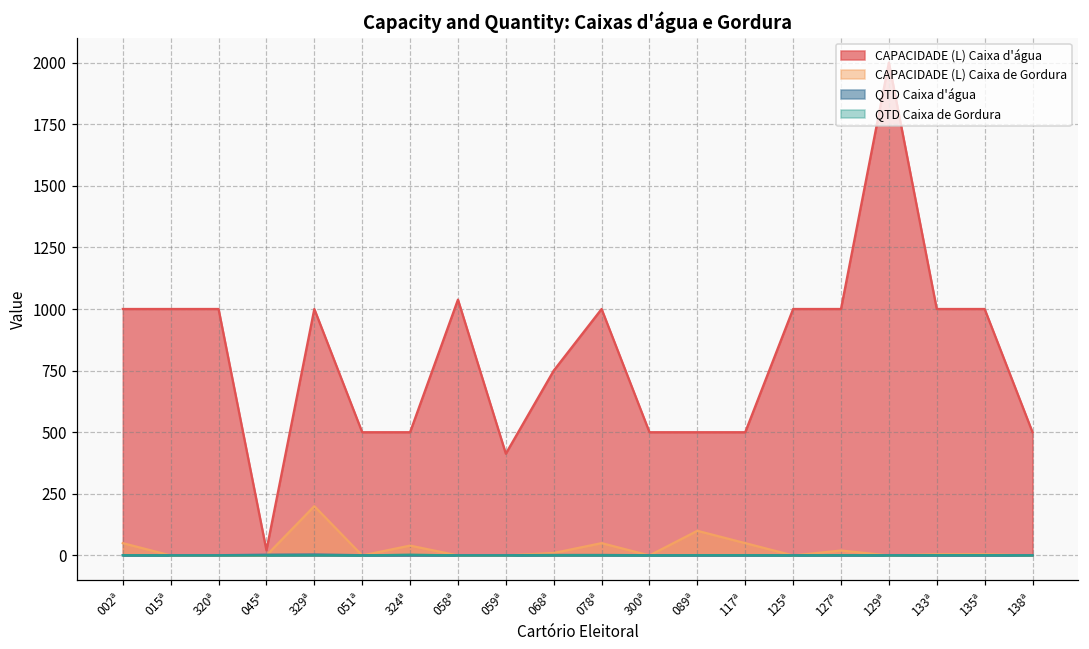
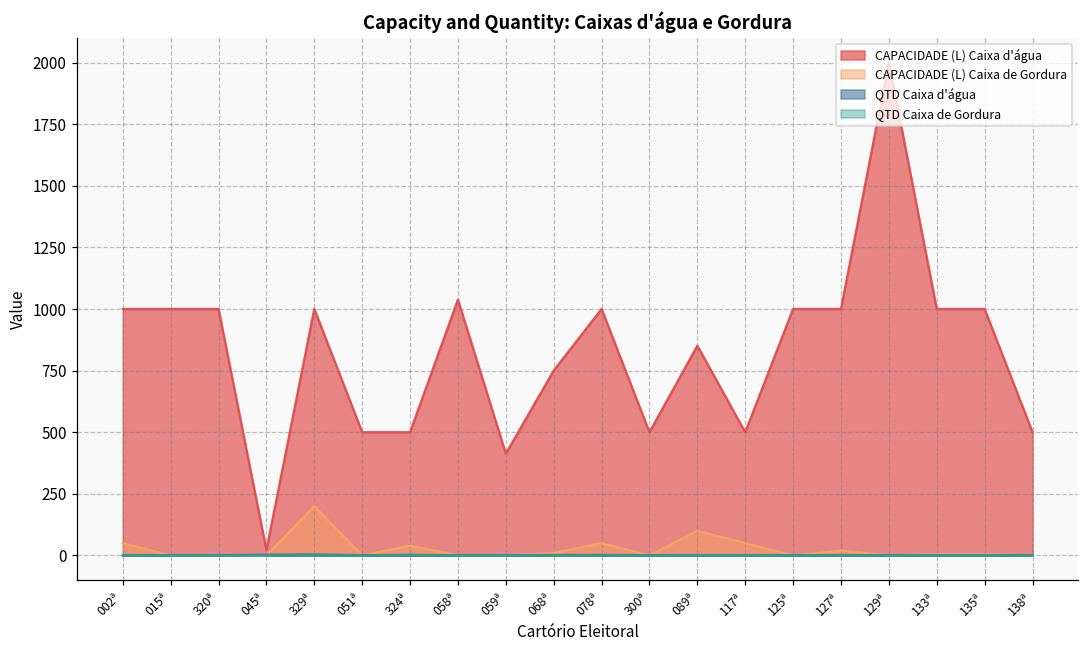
  {
    "CAPACIDADE (L) Caixa d'água": {
      "002ª": 1000,
      "015ª": 1000,
      "320ª": 1000,
      "045ª": 20,
      "329ª": 1000,
      "051ª": 500,
      "324ª": 500,
      "058ª": 1040,
      "059ª": 410,
      "068ª": 750,
      "078ª": 1000,
      "300ª": 500,
-     "089ª": 500,
+     "089ª": 850,
      "117ª": 500,
      "125ª": 1000,
      "127ª": 1000,
      "133ª": 1000,
      "135ª": 1000,
      "138ª": 500
    },
    "CAPACIDADE (L) Caixa de Gordura": {
      "002ª": 50,
      "329ª": 200,
      "324ª": 40,
      "078ª": 50,
      "089ª": 100,
      "117ª": 50,
      "127ª": 20
    }
  }
